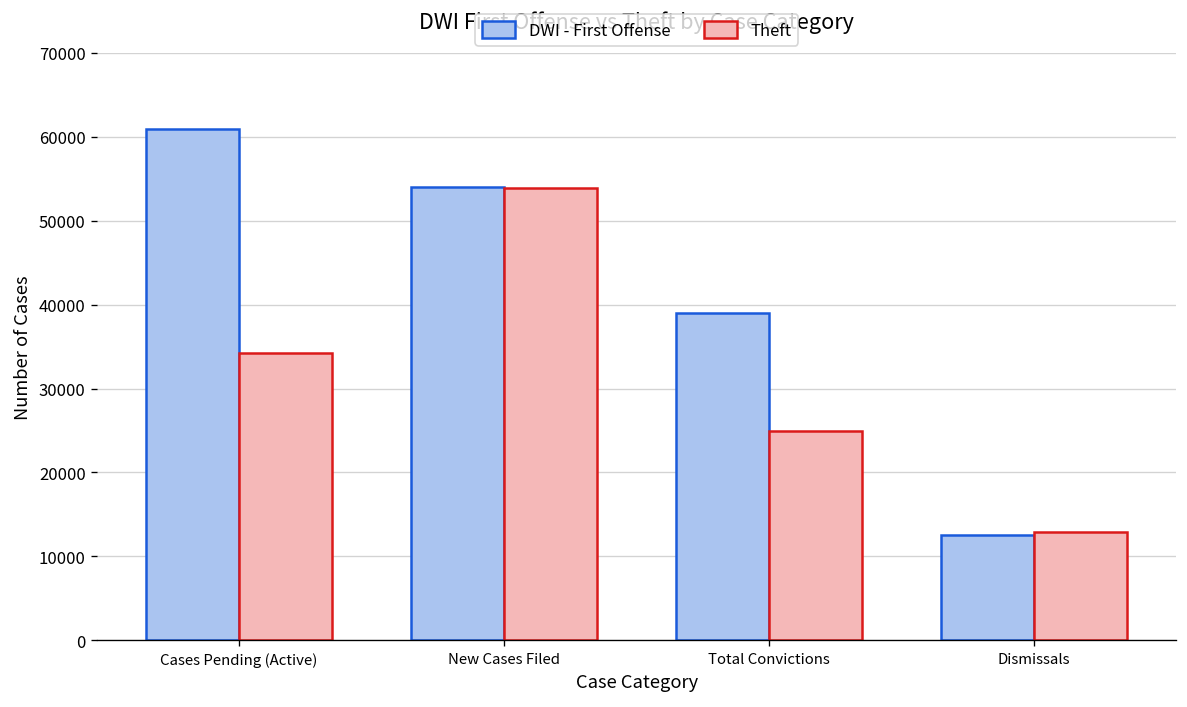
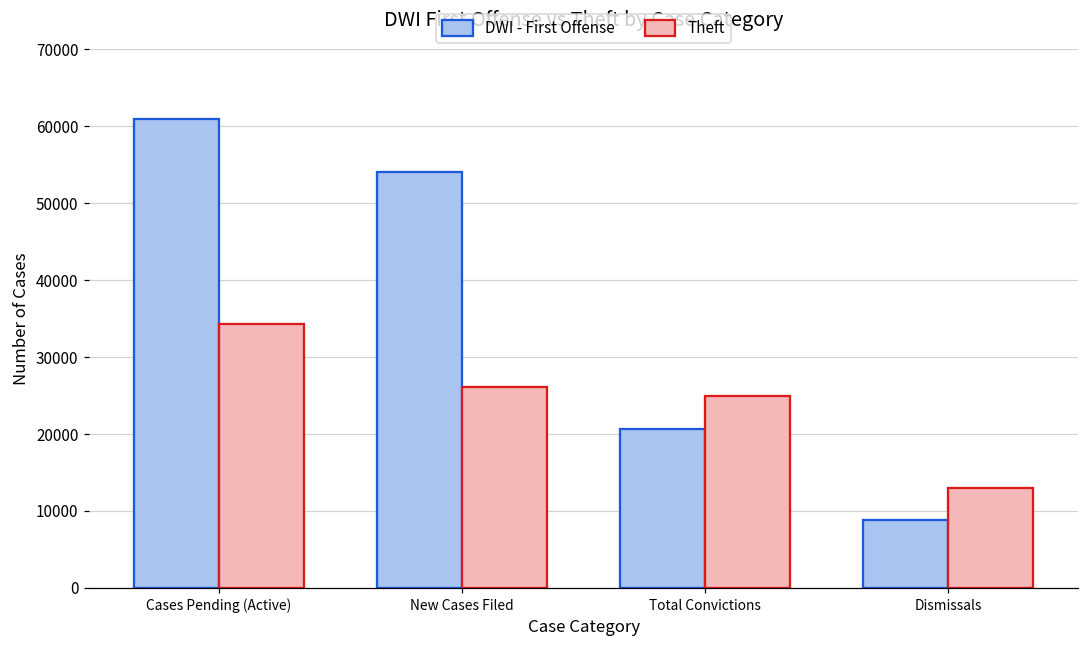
  {
    "DWI - First Offense": {
      "Cases Pending (Active)": 61000,
      "New Cases Filed": 54000,
-     "Total Convictions": 39000,
-     "Dismissals": 13000
+     "Total Convictions": 21000,
+     "Dismissals": 9000
    },
    "Theft": {
      "Cases Pending (Active)": 34000,
-     "New Cases Filed": 54000,
+     "New Cases Filed": 26000,
      "Total Convictions": 25000,
      "Dismissals": 13000
    }
  }
